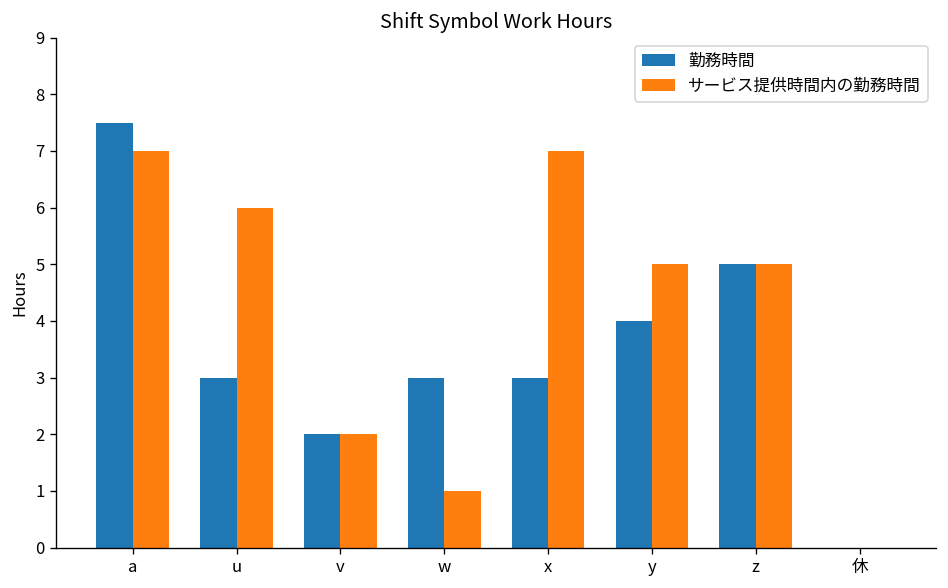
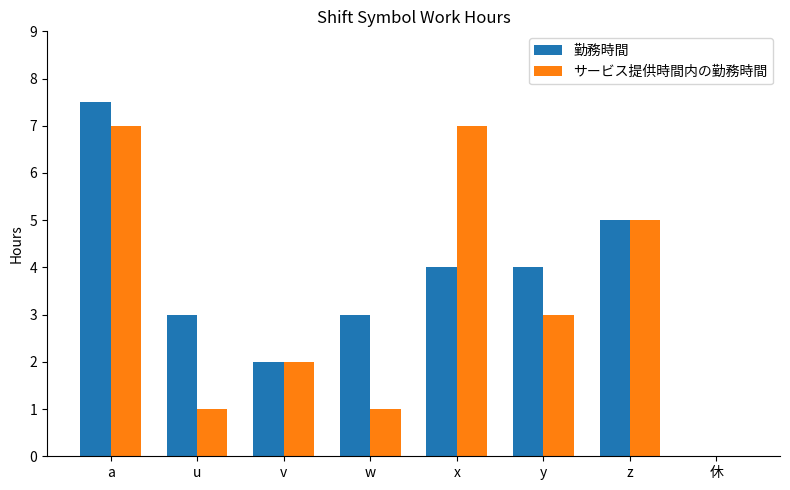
  {
    "勤務時間": {
      "a": 7.5,
      "u": 3,
      "v": 2,
      "w": 3,
-     "x": 3,
+     "x": 4,
      "y": 4,
      "z": 5,
      "休": 0
    },
    "サービス提供時間内の勤務時間": {
      "a": 7,
-     "u": 6,
+     "u": 1,
      "v": 2,
      "w": 1,
      "x": 7,
-     "y": 5,
+     "y": 3,
      "z": 5,
      "休": 0
    }
  }
